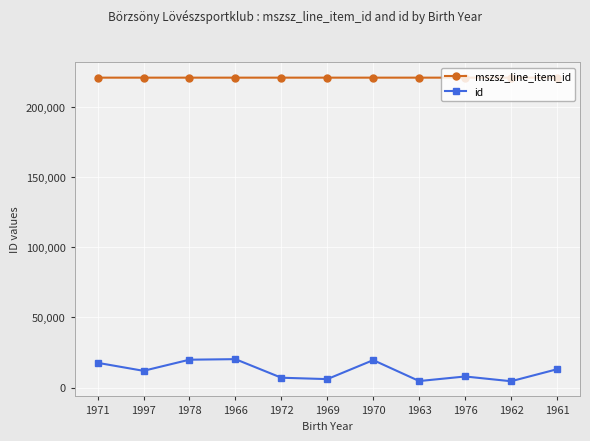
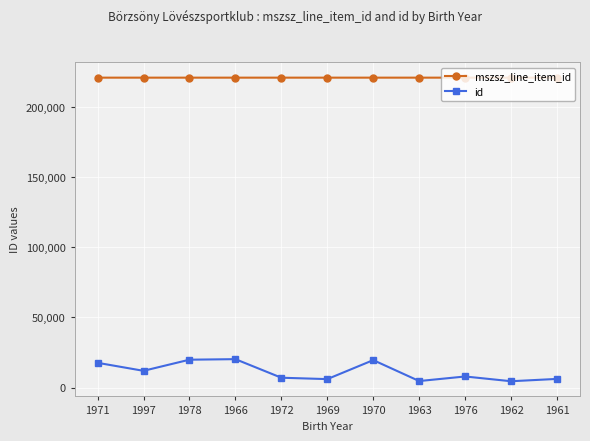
  {
    "mszsz_line_item_id": {
      "1971": "221,000",
      "1997": "221,000",
      "1978": "221,000",
      "1966": "221,000",
      "1972": "221,000",
      "1969": "221,000",
      "1970": "221,000",
      "1963": "221,000"
    },
    "id": {
      "1971": "18,000",
      "1997": "12,000",
      "1978": "20,000",
      "1966": "20,000",
      "1972": "7,000",
      "1969": "6,000",
      "1970": "20,000",
      "1963": "5,000",
      "1976": "8,000",
      "1962": "5,000",
-     "1961": "13,000"
+     "1961": "6,000"
    }
  }
